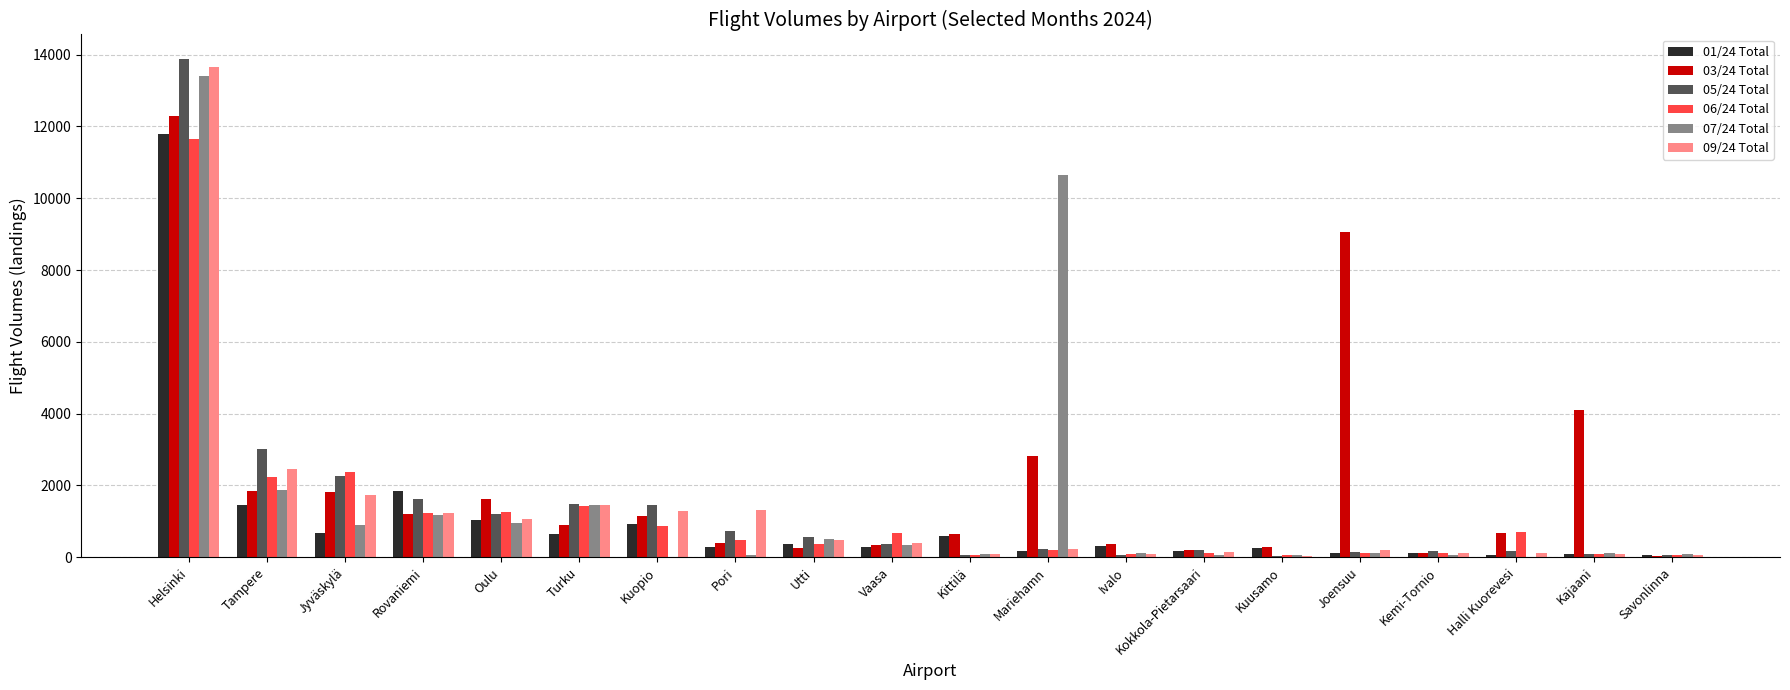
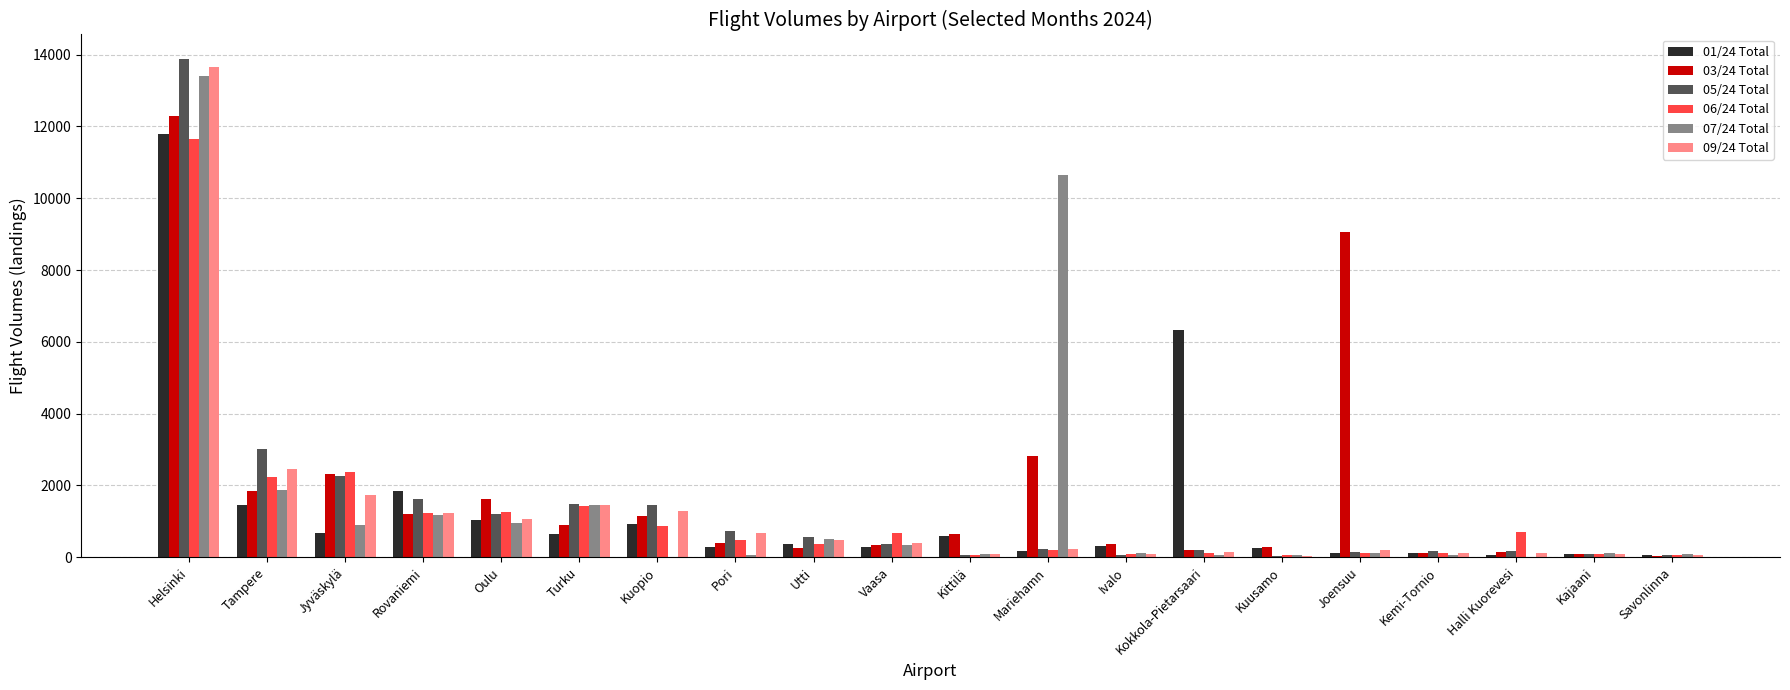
  {
    "01/24 Total": {
      "Helsinki": 11800,
      "Tampere": 1500,
      "Jyväskylä": 700,
      "Rovaniemi": 1800,
      "Oulu": 1000,
      "Turku": 600,
      "Kuopio": 900,
      "Pori": 300,
      "Utti": 400,
      "Vaasa": 300,
      "Kittilä": 600,
      "Mariehamn": 200,
      "Ivalo": 300,
-     "Kokkola-Pietarsaari": 200,
+     "Kokkola-Pietarsaari": 6300,
      "Kuusamo": 300,
      "Joensuu": 100,
      "Kemi-Tornio": 100,
      "Kajaani": 100
    },
    "03/24 Total": {
      "Helsinki": 12300,
      "Tampere": 1900,
-     "Jyväskylä": 1800,
+     "Jyväskylä": 2300,
      "Rovaniemi": 1200,
      "Oulu": 1600,
      "Turku": 900,
      "Kuopio": 1200,
      "Pori": 400,
      "Utti": 300,
      "Vaasa": 300,
      "Kittilä": 600,
      "Mariehamn": 2800,
      "Ivalo": 400,
      "Kokkola-Pietarsaari": 200,
      "Kuusamo": 300,
      "Joensuu": 9100,
      "Kemi-Tornio": 100,
-     "Halli Kuorevesi": 700,
-     "Kajaani": 4100
+     "Halli Kuorevesi": 100,
+     "Kajaani": 100
    },
    "05/24 Total": {
      "Helsinki": 13900,
      "Tampere": 3000,
      "Jyväskylä": 2300,
      "Rovaniemi": 1600,
      "Oulu": 1200,
      "Turku": 1500,
      "Kuopio": 1500,
      "Pori": 700,
      "Utti": 600,
      "Vaasa": 400,
      "Mariehamn": 200,
      "Ivalo": 100,
      "Kokkola-Pietarsaari": 200,
      "Joensuu": 100,
      "Kemi-Tornio": 200,
      "Halli Kuorevesi": 200,
      "Kajaani": 100
    },
    "06/24 Total": {
      "Helsinki": 11600,
      "Tampere": 2200,
      "Jyväskylä": 2400,
      "Rovaniemi": 1200,
      "Oulu": 1300,
      "Turku": 1400,
      "Kuopio": 900,
      "Pori": 500,
      "Utti": 400,
      "Vaasa": 700,
      "Mariehamn": 200,
      "Ivalo": 100,
      "Kokkola-Pietarsaari": 100,
      "Joensuu": 100,
      "Kemi-Tornio": 100,
      "Halli Kuorevesi": 700,
      "Kajaani": 100,
      "Savonlinna": 100
    },
    "07/24 Total": {
      "Helsinki": 13400,
      "Tampere": 1900,
      "Jyväskylä": 900,
      "Rovaniemi": 1200,
      "Oulu": 900,
      "Turku": 1400,
      "Kuopio": 0,
      "Utti": 500,
      "Vaasa": 300,
      "Kittilä": 100,
      "Mariehamn": 10600,
      "Ivalo": 100,
      "Joensuu": 100,
      "Kajaani": 100,
      "Savonlinna": 100
    },
    "09/24 Total": {
      "Helsinki": 13600,
      "Tampere": 2500,
      "Jyväskylä": 1700,
      "Rovaniemi": 1200,
      "Oulu": 1100,
      "Turku": 1400,
      "Kuopio": 1300,
-     "Pori": 1300,
+     "Pori": 700,
      "Utti": 500,
      "Vaasa": 400,
      "Kittilä": 100,
      "Mariehamn": 200,
      "Ivalo": 100,
      "Kokkola-Pietarsaari": 200,
      "Joensuu": 200,
      "Kemi-Tornio": 100,
      "Halli Kuorevesi": 100,
      "Kajaani": 100
    }
  }
